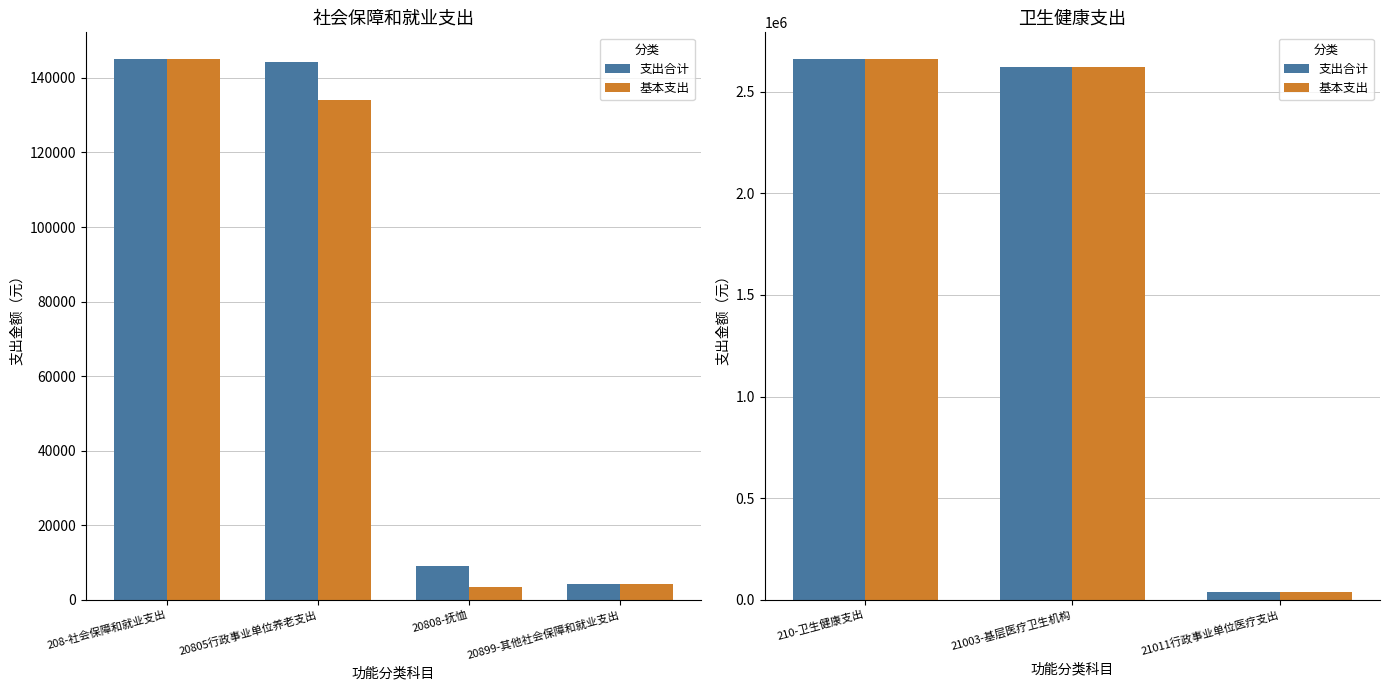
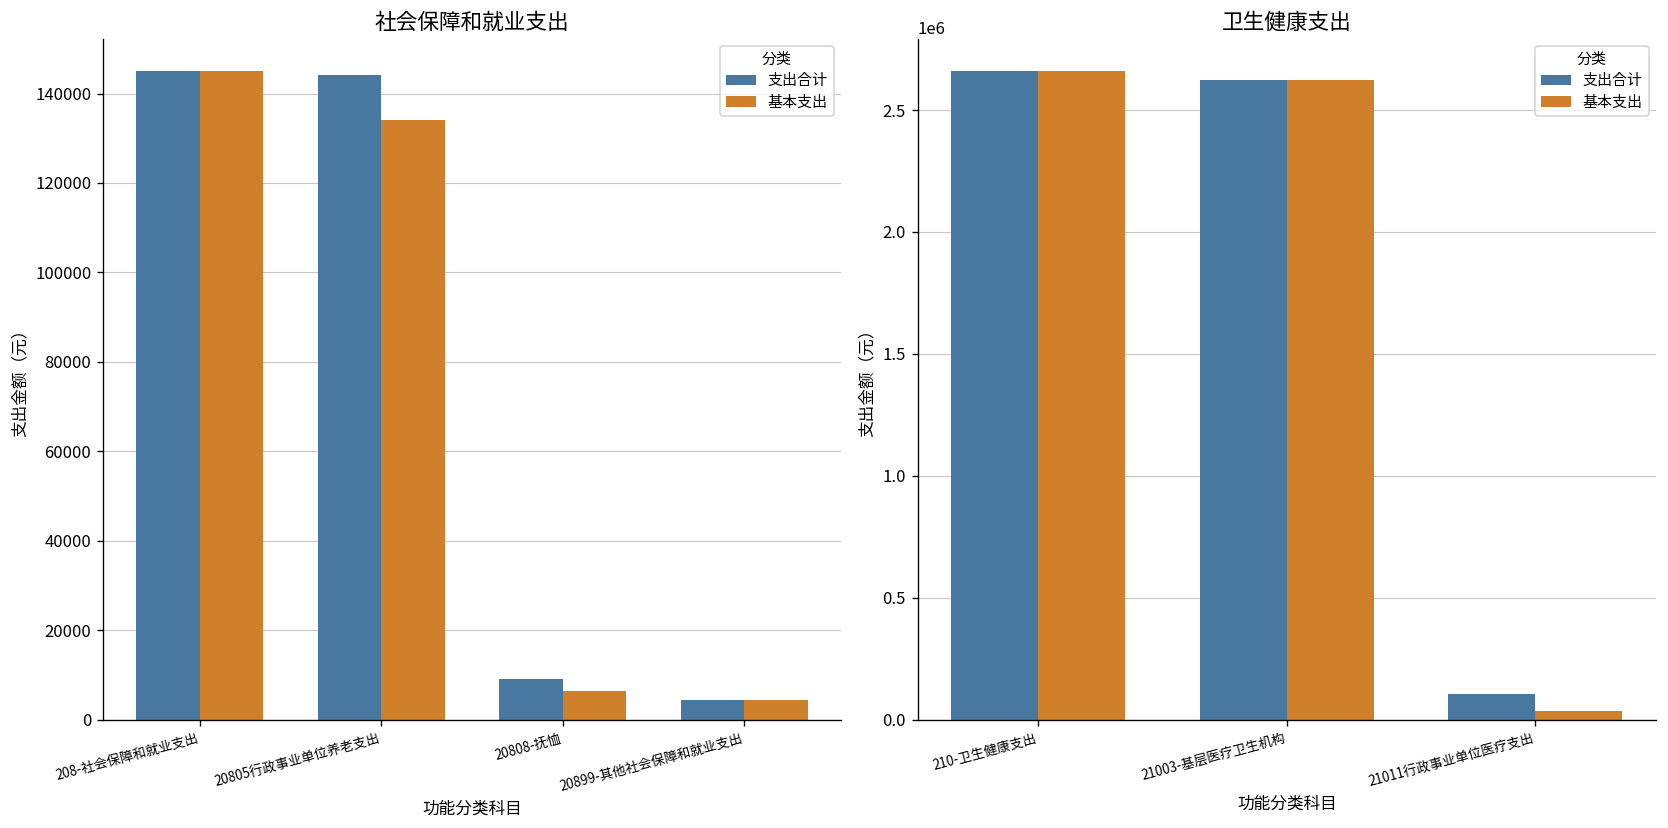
  {
    "社会保障和就业支出": {
      "支出合计": {
        "208-社会保障和就业支出": 145000,
        "20805行政事业单位养老支出": 144000,
        "20808-抚恤": 9000,
        "20899-其他社会保障和就业支出": 4000
      },
      "基本支出": {
        "208-社会保障和就业支出": 145000,
        "20805行政事业单位养老支出": 134000,
-       "20808-抚恤": 3000,
+       "20808-抚恤": 6000,
        "20899-其他社会保障和就业支出": 4000
      }
    },
    "卫生健康支出": {
      "支出合计": {
        "210-卫生健康支出": 2660000,
        "21003-基层医疗卫生机构": 2620000,
-       "21011行政事业单位医疗支出": 40000
+       "21011行政事业单位医疗支出": 100000
      },
      "基本支出": {
        "210-卫生健康支出": 2660000,
        "21003-基层医疗卫生机构": 2620000,
        "21011行政事业单位医疗支出": 40000
      }
    }
  }
